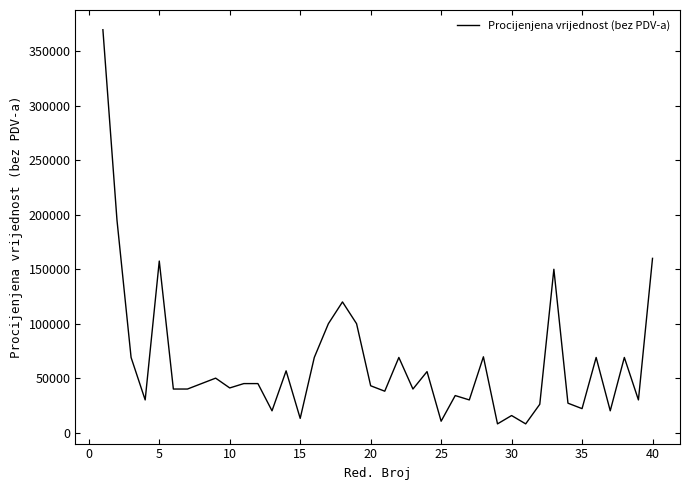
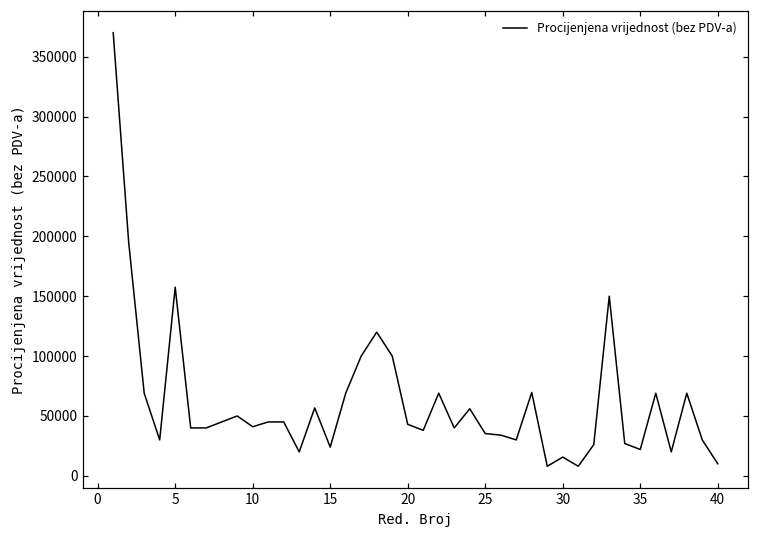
  {
    "5": 158000,
    "10": 41000,
-   "15": 13000,
+   "15": 24000,
    "20": 43000,
-   "25": 10000,
+   "25": 35000,
    "30": 16000,
    "35": 22000,
-   "40": 160000
+   "40": 10000
  }
